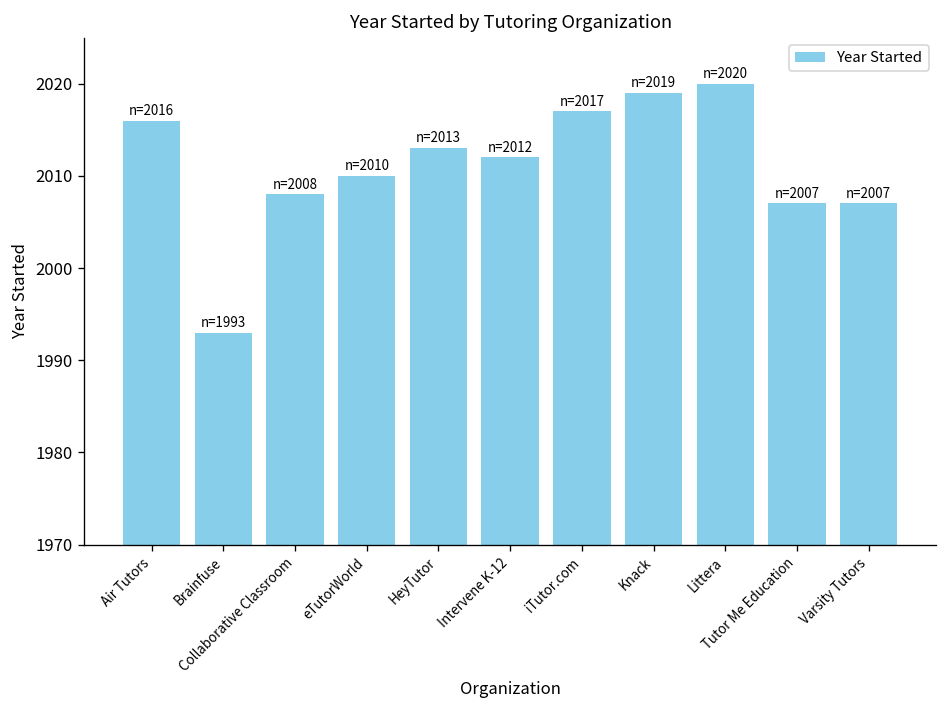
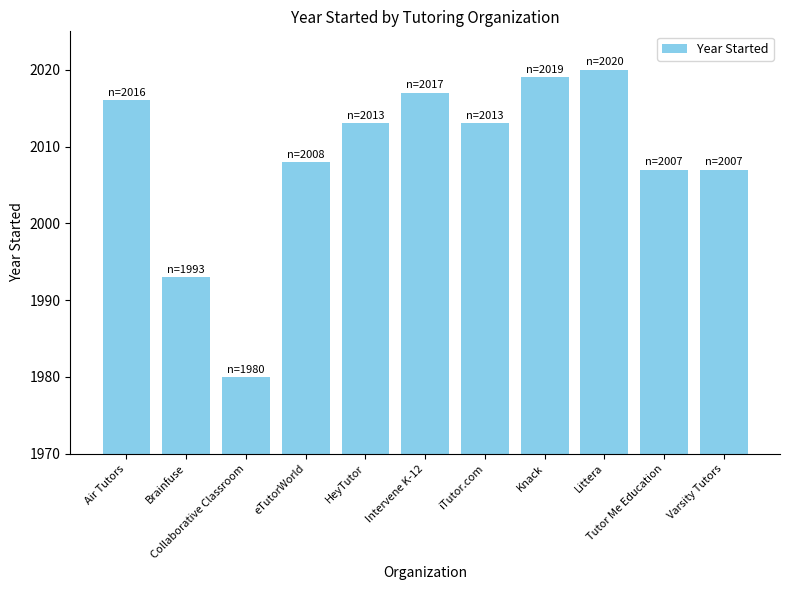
  {
    "Air Tutors": 2016,
    "Brainfuse": 1993,
-   "Collaborative Classroom": 2008,
-   "eTutorWorld": 2010,
+   "Collaborative Classroom": 1980,
+   "eTutorWorld": 2008,
    "HeyTutor": 2013,
-   "Intervene K-12": 2012,
-   "iTutor.com": 2017,
+   "Intervene K-12": 2017,
+   "iTutor.com": 2013,
    "Knack": 2019,
    "Littera": 2020,
    "Tutor Me Education": 2007,
    "Varsity Tutors": 2007
  }
